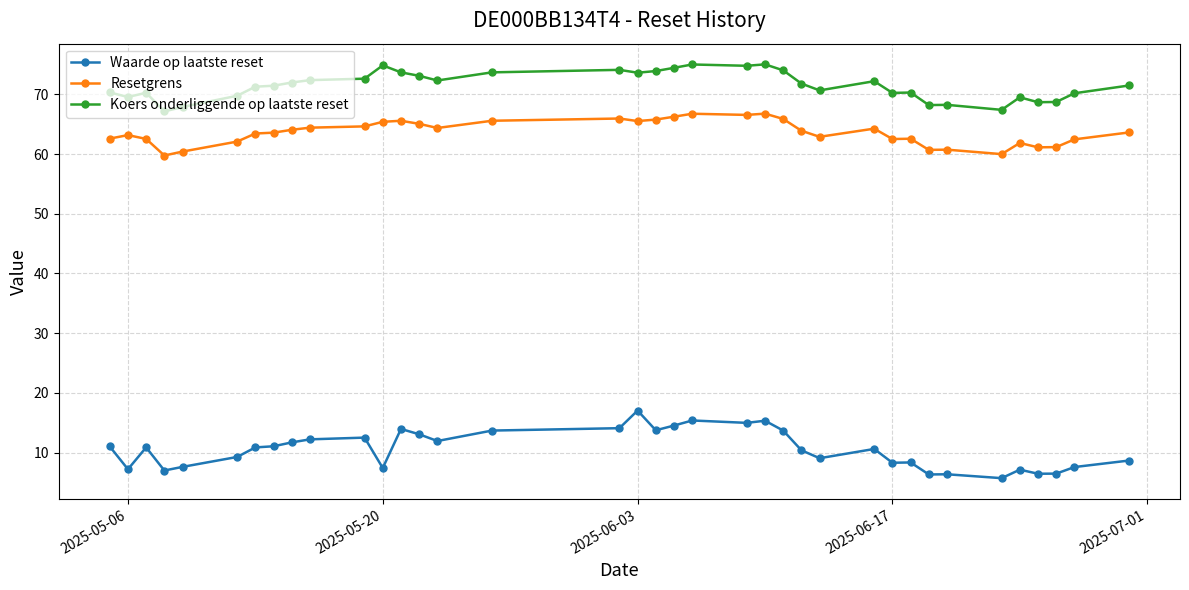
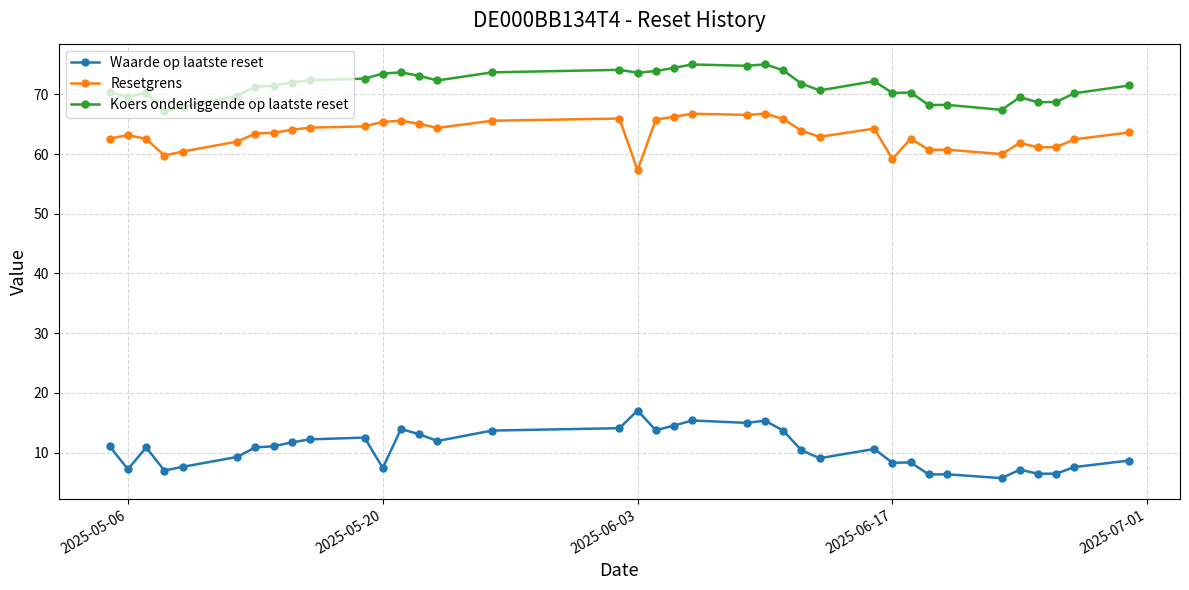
  {
    "Waarde op laatste reset": {
      "2025-05-06": 7,
      "2025-05-20": 7,
      "2025-06-03": 17,
      "2025-06-17": 8
    },
    "Resetgrens": {
      "2025-05-06": 63,
      "2025-05-20": 65,
-     "2025-06-03": 66,
-     "2025-06-17": 63
+     "2025-06-03": 57,
+     "2025-06-17": 59
    },
    "Koers onderliggende op laatste reset": {
-     "2025-05-20": 75,
+     "2025-05-20": 73,
      "2025-06-03": 74,
      "2025-06-17": 70
    }
  }
